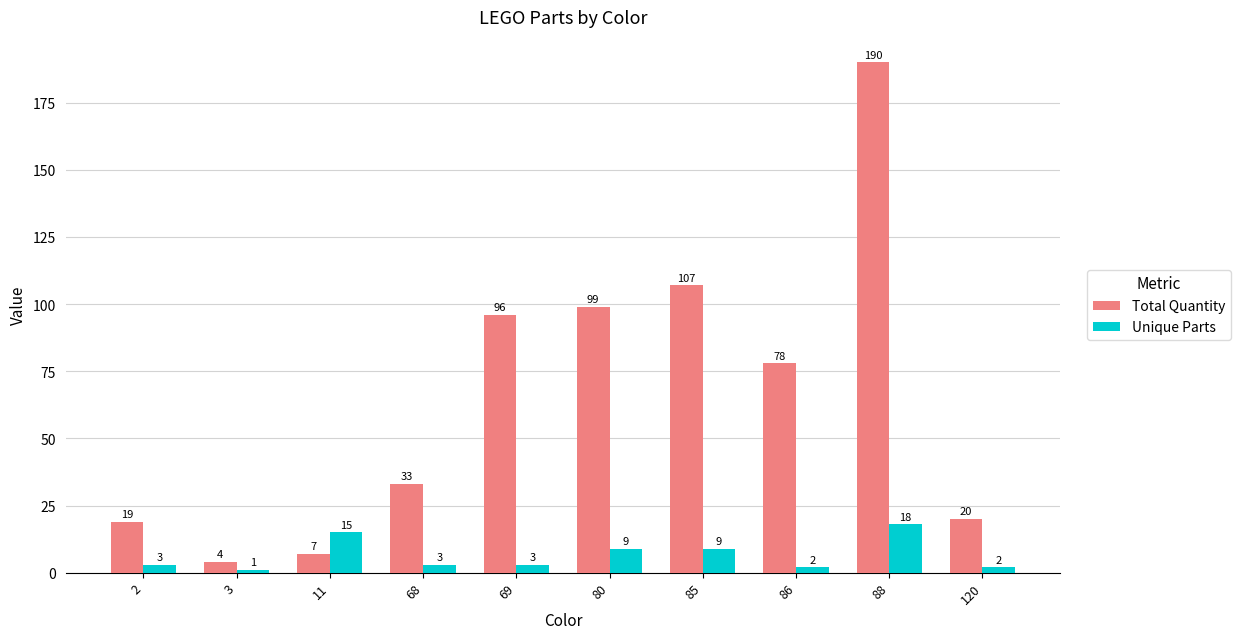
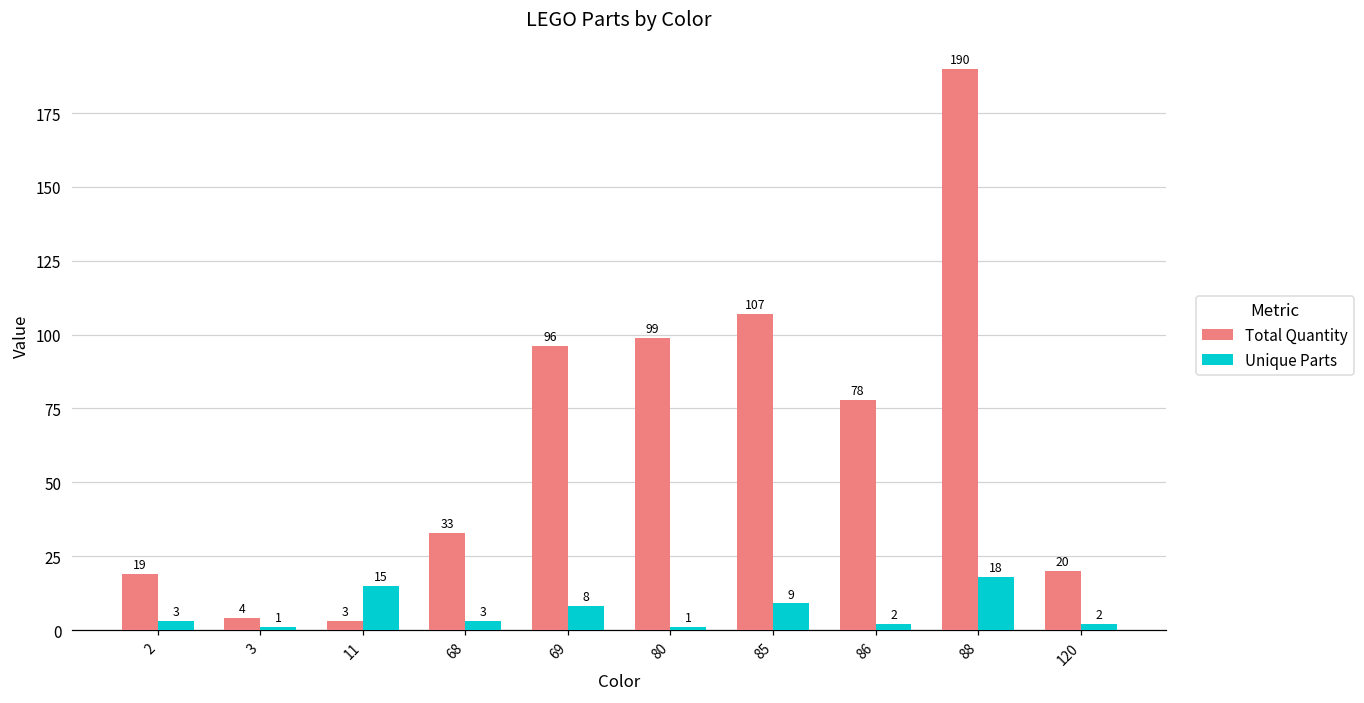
  {
    "Total Quantity": {
      "2": 19,
      "3": 4,
-     "11": 7,
+     "11": 3,
      "68": 33,
      "69": 96,
      "80": 99,
      "85": 107,
      "86": 78,
      "88": 190,
      "120": 20
    },
    "Unique Parts": {
      "2": 3,
      "3": 1,
      "11": 15,
      "68": 3,
-     "69": 3,
-     "80": 9,
+     "69": 8,
+     "80": 1,
      "85": 9,
      "86": 2,
      "88": 18,
      "120": 2
    }
  }
